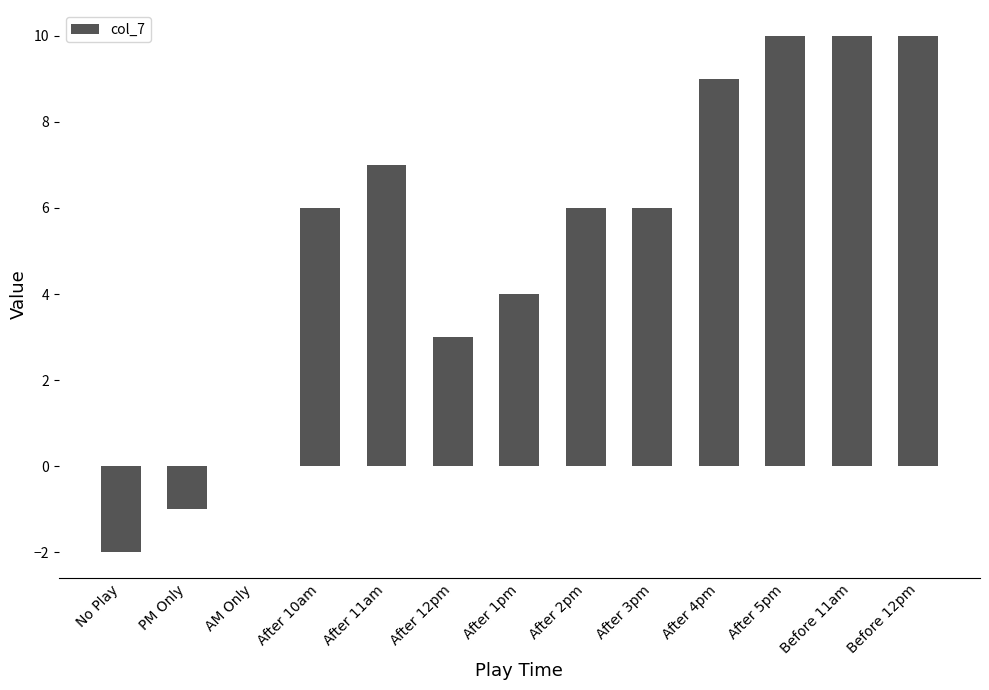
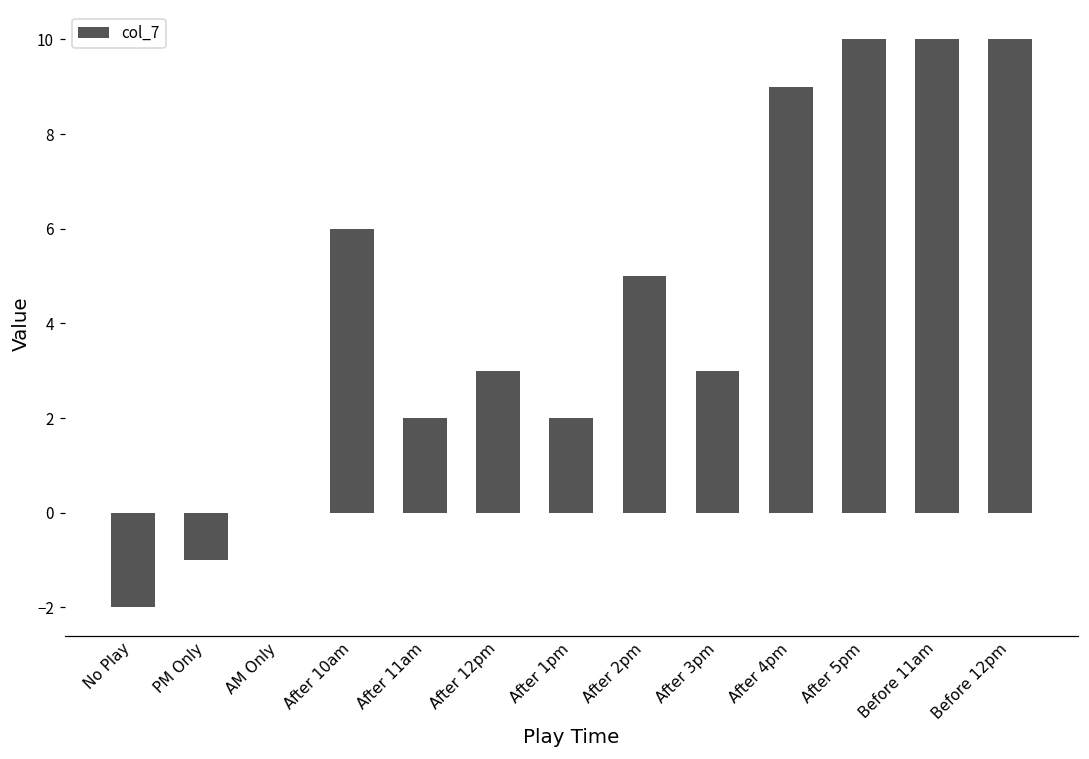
  {
    "No Play": -2,
    "PM Only": -1,
    "AM Only": 0,
    "After 10am": 6,
-   "After 11am": 7,
+   "After 11am": 2,
    "After 12pm": 3,
-   "After 1pm": 4,
-   "After 2pm": 6,
-   "After 3pm": 6,
+   "After 1pm": 2,
+   "After 2pm": 5,
+   "After 3pm": 3,
    "After 4pm": 9,
    "After 5pm": 10,
    "Before 11am": 10,
    "Before 12pm": 10
  }
